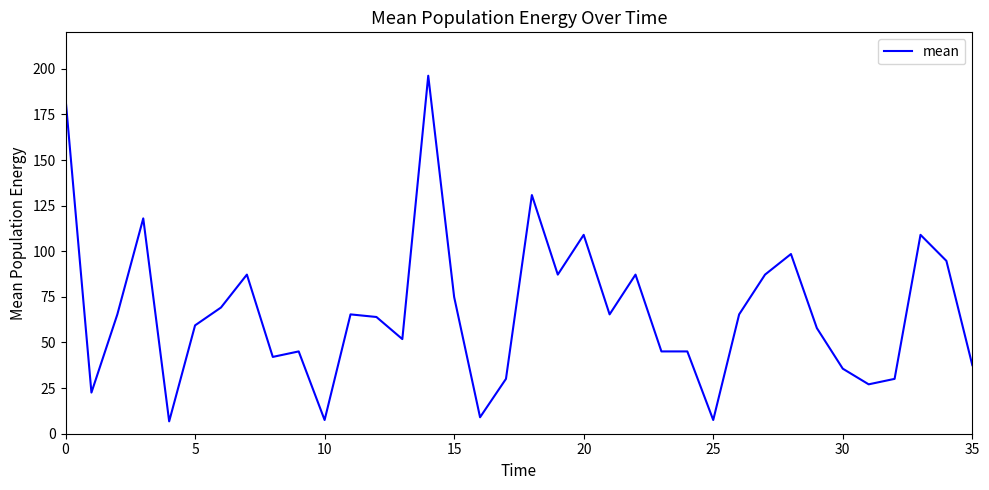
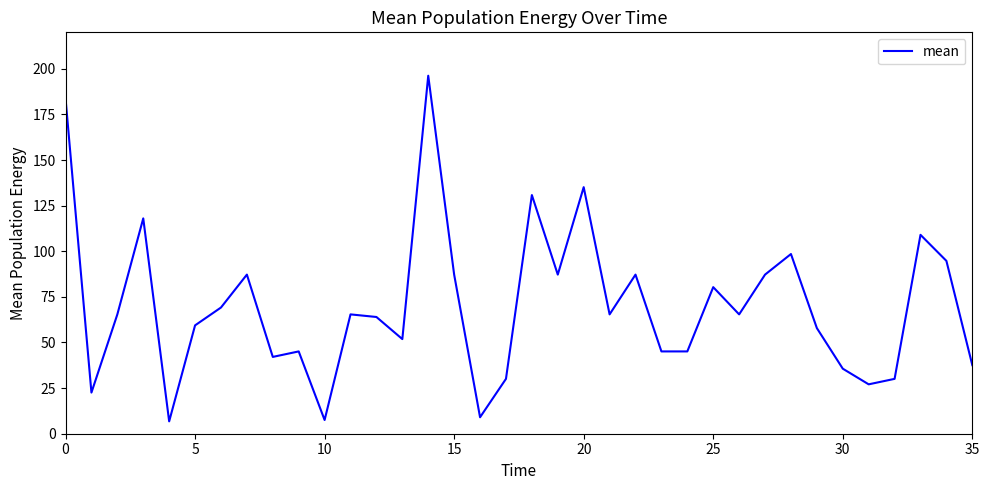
  {
    "0": 184,
    "5": 59,
    "10": 8,
-   "15": 75,
-   "20": 109,
-   "25": 8,
+   "15": 87,
+   "20": 135,
+   "25": 80,
    "30": 36,
    "35": 38
  }
